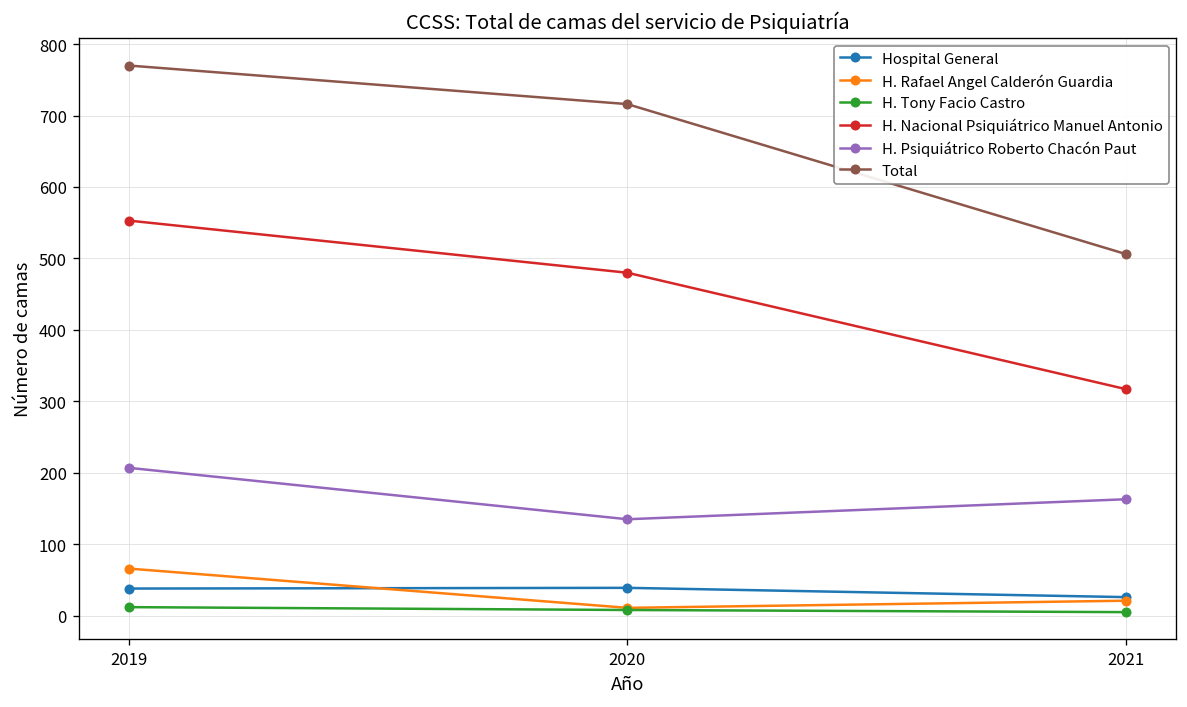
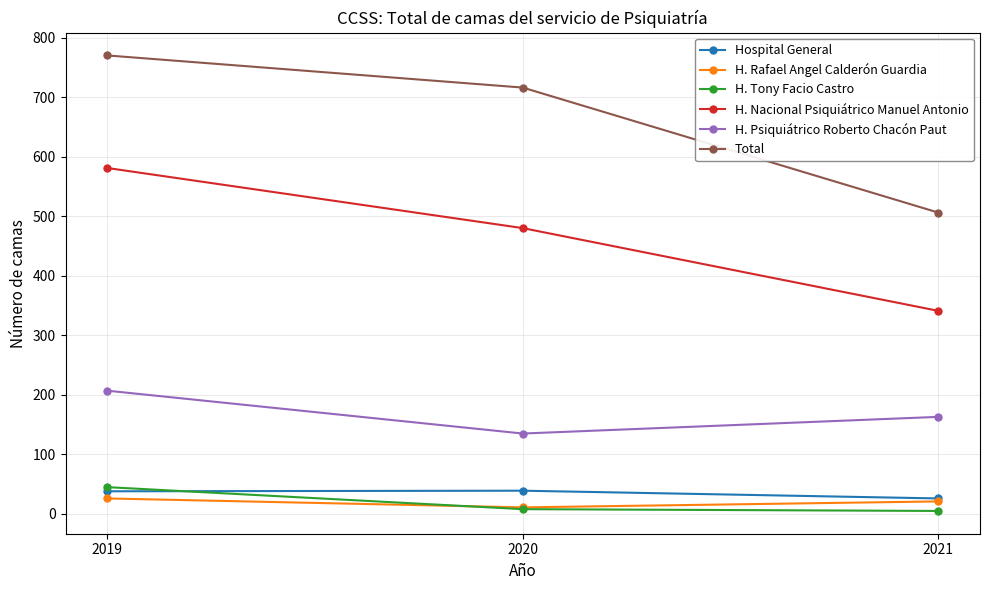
  {
    "Hospital General": {
      "2019": 40,
      "2020": 40,
      "2021": 30
    },
    "H. Rafael Angel Calderón Guardia": {
-     "2019": 70,
+     "2019": 30,
      "2021": 20
    },
    "H. Tony Facio Castro": {
-     "2019": 10,
+     "2019": 50,
      "2021": 10
    },
    "H. Nacional Psiquiátrico Manuel Antonio": {
-     "2019": 550,
+     "2019": 580,
      "2020": 480,
-     "2021": 320
+     "2021": 340
    },
    "H. Psiquiátrico Roberto Chacón Paut": {
      "2019": 210,
      "2020": 140,
      "2021": 160
    },
    "Total": {
      "2019": 770,
      "2020": 720,
      "2021": 510
    }
  }
